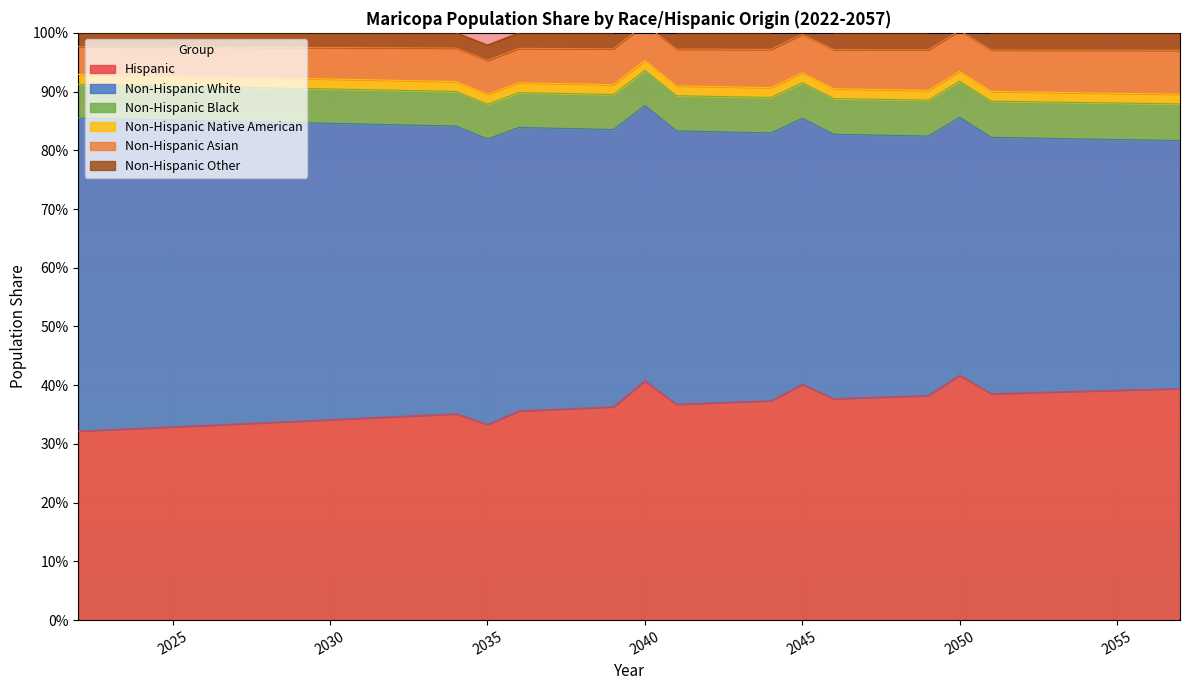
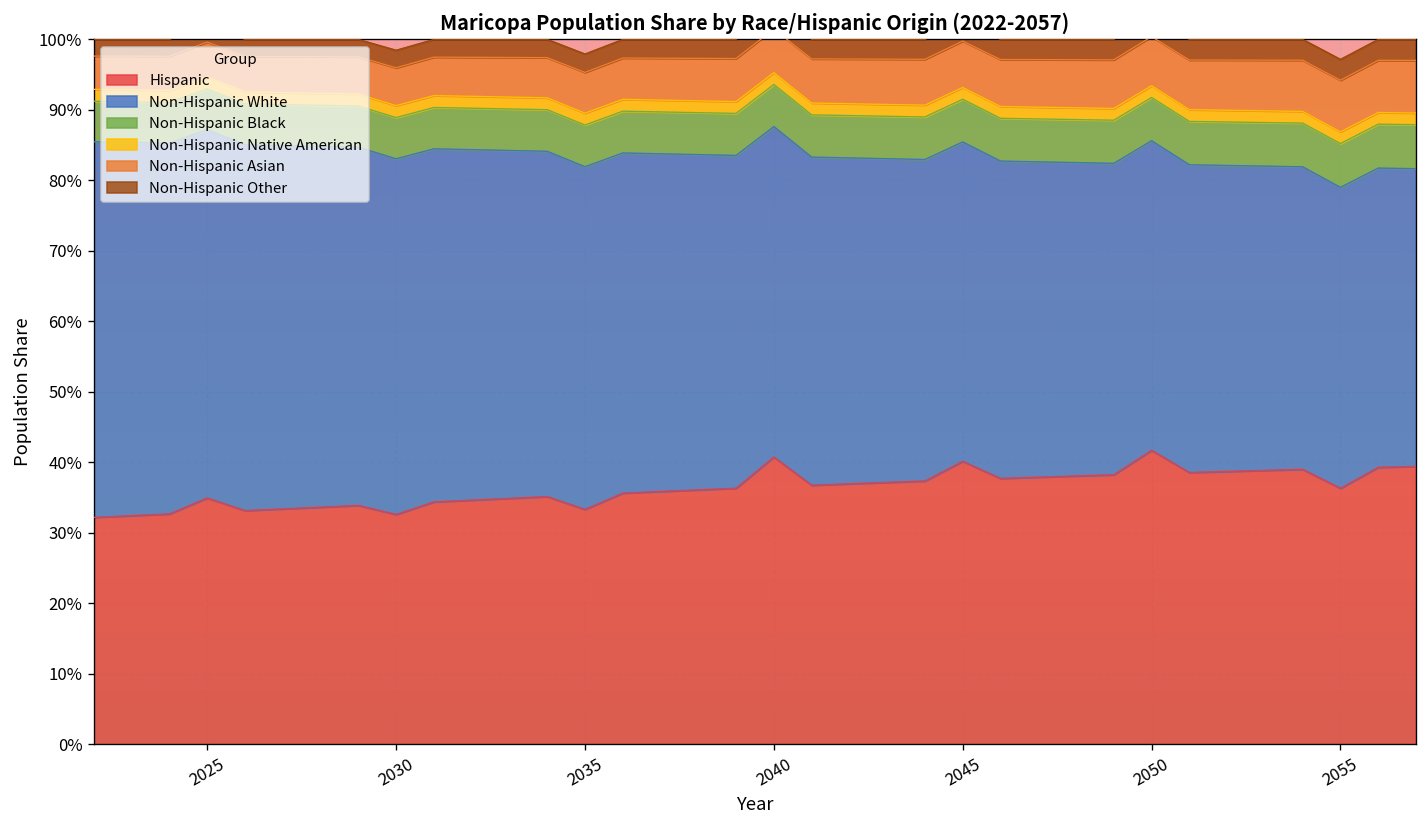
  {
    "Hispanic": {
-     "2025": "33%",
-     "2030": "34%",
+     "2025": "35%",
+     "2030": "33%",
      "2035": "33%",
      "2040": "41%",
      "2045": "40%",
      "2050": "42%",
-     "2055": "39%"
+     "2055": "36%"
    },
    "Non-Hispanic White": {
      "2030": "50%",
      "2035": "49%",
      "2040": "47%",
      "2045": "45%",
      "2050": "44%",
      "2055": "43%"
    },
    "Non-Hispanic Black": {
      "2030": "6%",
      "2035": "6%",
      "2040": "6%",
      "2045": "6%",
      "2050": "6%",
      "2055": "6%"
    },
    "Non-Hispanic Native American": {
      "2030": "2%",
      "2035": "2%",
      "2040": "2%",
      "2045": "2%",
      "2050": "2%",
      "2055": "2%"
    },
    "Non-Hispanic Asian": {
      "2030": "5%",
      "2035": "6%",
      "2045": "7%",
      "2055": "7%"
    },
    "Non-Hispanic Other": {
      "2030": "2%",
      "2035": "3%",
      "2055": "3%"
    }
  }
